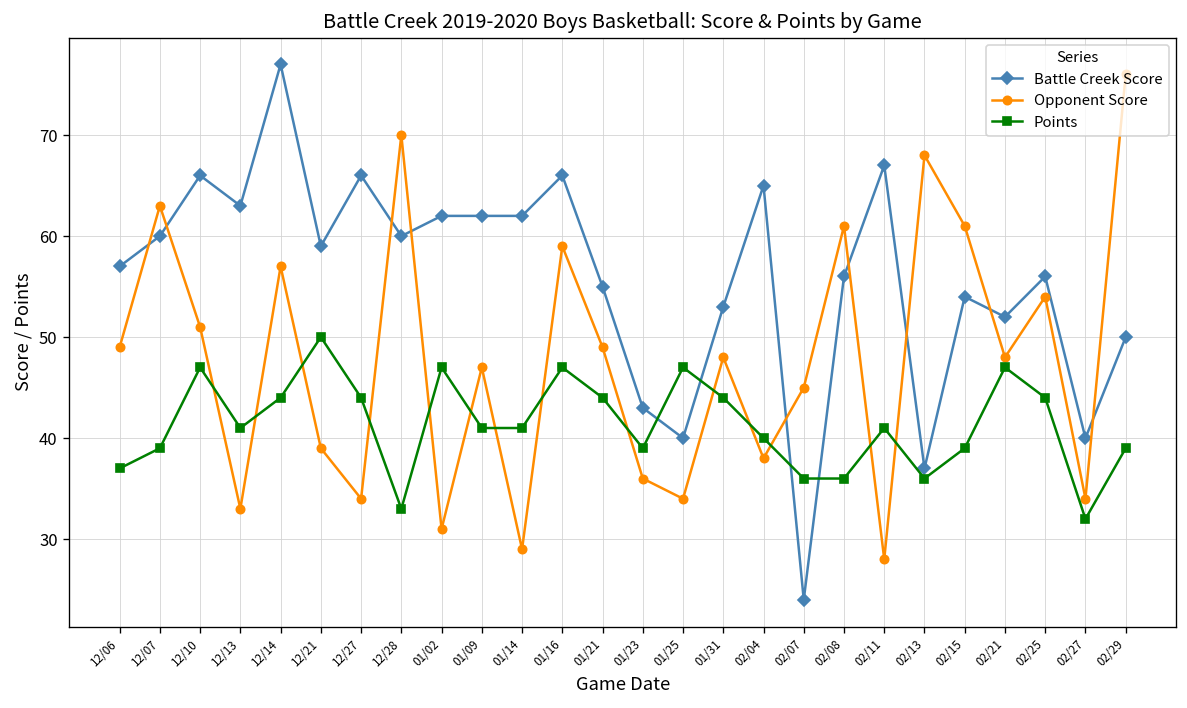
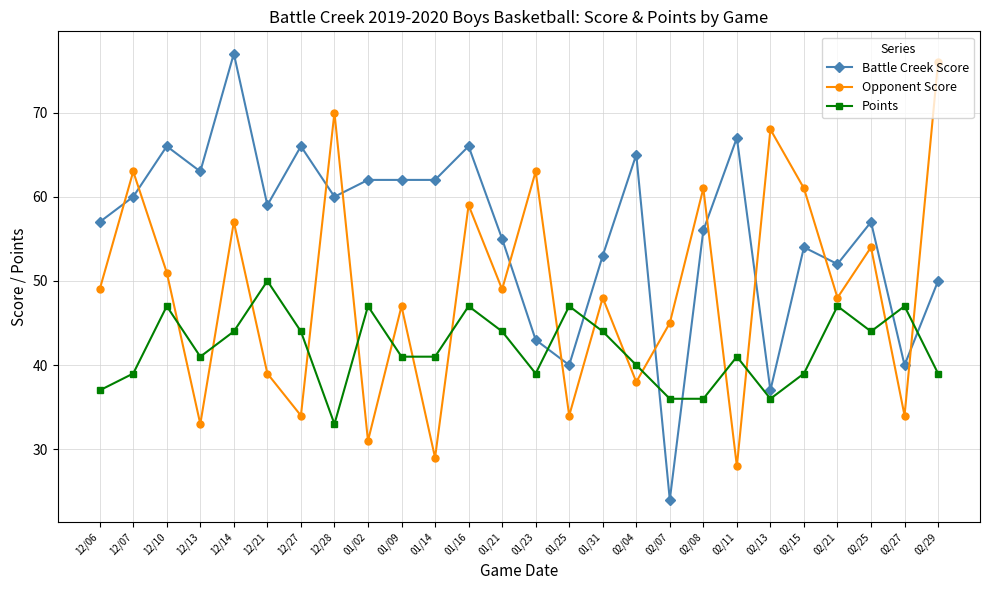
  {
    "Battle Creek Score": {
      "12/06": 57,
      "12/07": 60,
      "12/10": 66,
      "12/13": 63,
      "12/14": 77,
      "12/21": 59,
      "12/27": 66,
      "12/28": 60,
      "01/02": 62,
      "01/09": 62,
      "01/14": 62,
      "01/16": 66,
      "01/21": 55,
      "01/23": 43,
      "01/25": 40,
      "01/31": 53,
      "02/04": 65,
      "02/07": 24,
      "02/08": 56,
      "02/11": 67,
      "02/13": 37,
      "02/15": 54,
      "02/21": 52,
-     "02/25": 56,
+     "02/25": 57,
      "02/27": 40,
      "02/29": 50
    },
    "Opponent Score": {
      "12/06": 49,
      "12/07": 63,
      "12/10": 51,
      "12/13": 33,
      "12/14": 57,
      "12/21": 39,
      "12/27": 34,
      "12/28": 70,
      "01/02": 31,
      "01/09": 47,
      "01/14": 29,
      "01/16": 59,
      "01/21": 49,
-     "01/23": 36,
+     "01/23": 63,
      "01/25": 34,
      "01/31": 48,
      "02/04": 38,
      "02/07": 45,
      "02/08": 61,
      "02/11": 28,
      "02/13": 68,
      "02/15": 61,
      "02/21": 48,
      "02/25": 54,
      "02/27": 34
    },
    "Points": {
      "12/06": 37,
      "12/07": 39,
      "12/10": 47,
      "12/13": 41,
      "12/14": 44,
      "12/21": 50,
      "12/27": 44,
      "12/28": 33,
      "01/02": 47,
      "01/09": 41,
      "01/14": 41,
      "01/16": 47,
      "01/21": 44,
      "01/23": 39,
      "01/25": 47,
      "01/31": 44,
      "02/04": 40,
      "02/07": 36,
      "02/08": 36,
      "02/11": 41,
      "02/13": 36,
      "02/15": 39,
      "02/21": 47,
      "02/25": 44,
-     "02/27": 32,
+     "02/27": 47,
      "02/29": 39
    }
  }
